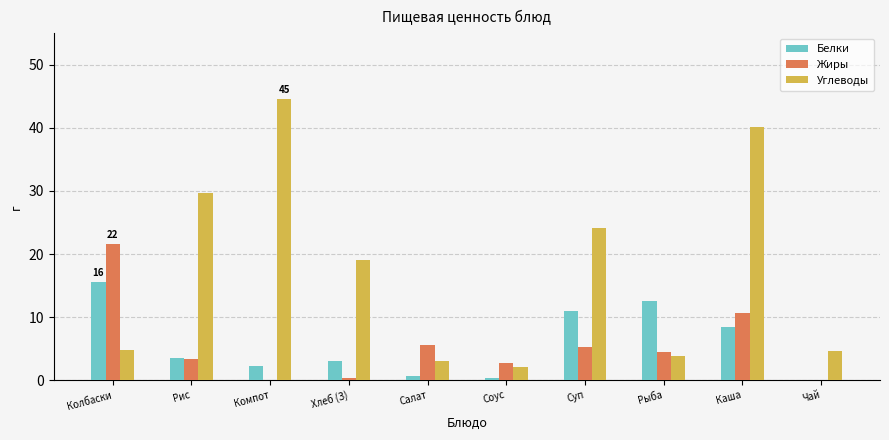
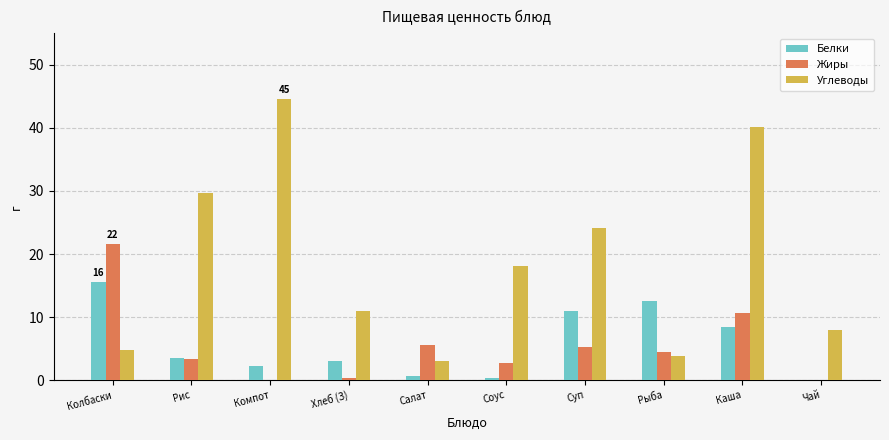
  {
    "Белки": {
      "Колбаски": 16
    },
    "Жиры": {
      "Колбаски": 22
    },
    "Углеводы": {
      "Колбаски": 5,
      "Рис": 30,
-     "Хлеб (З)": 19,
+     "Хлеб (З)": 11,
      "Салат": 3,
-     "Соус": 2,
+     "Соус": 18,
      "Суп": 24,
      "Рыба": 4,
      "Каша": 40,
-     "Чай": 5
+     "Чай": 8
    }
  }
